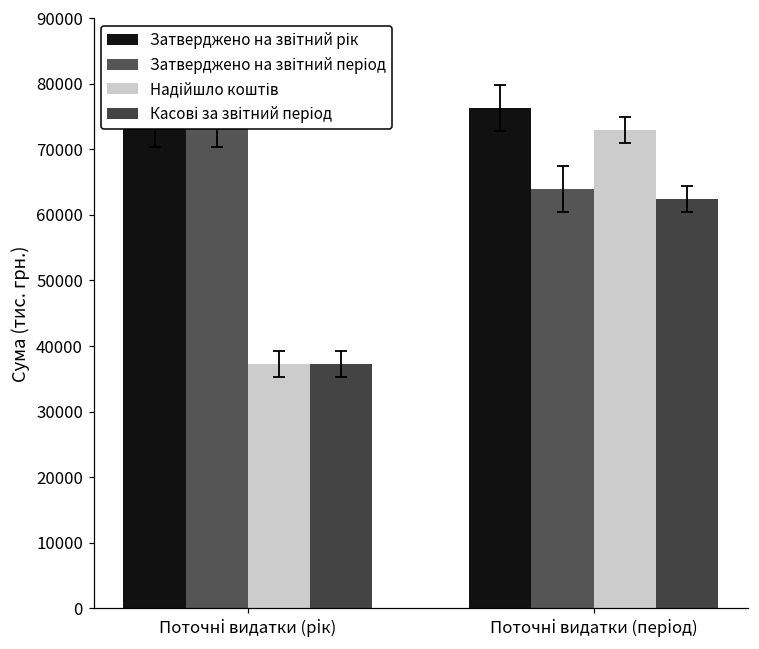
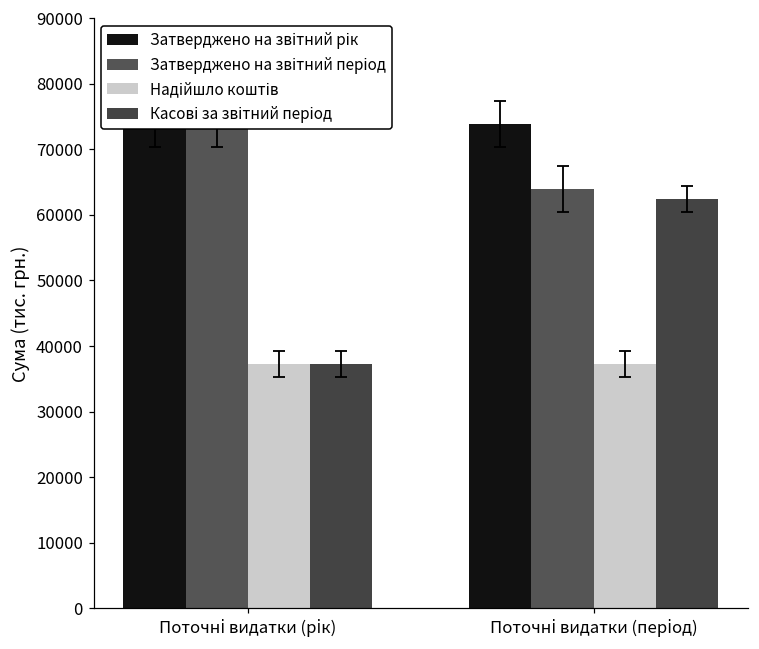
  {
    "Затверджено на звітний рік": {
-     "Поточні видатки (період)": 76000
+     "Поточні видатки (період)": 74000
    },
    "Надійшло коштів": {
      "Поточні видатки (рік)": 37000,
-     "Поточні видатки (період)": 73000
+     "Поточні видатки (період)": 37000
    }
  }
